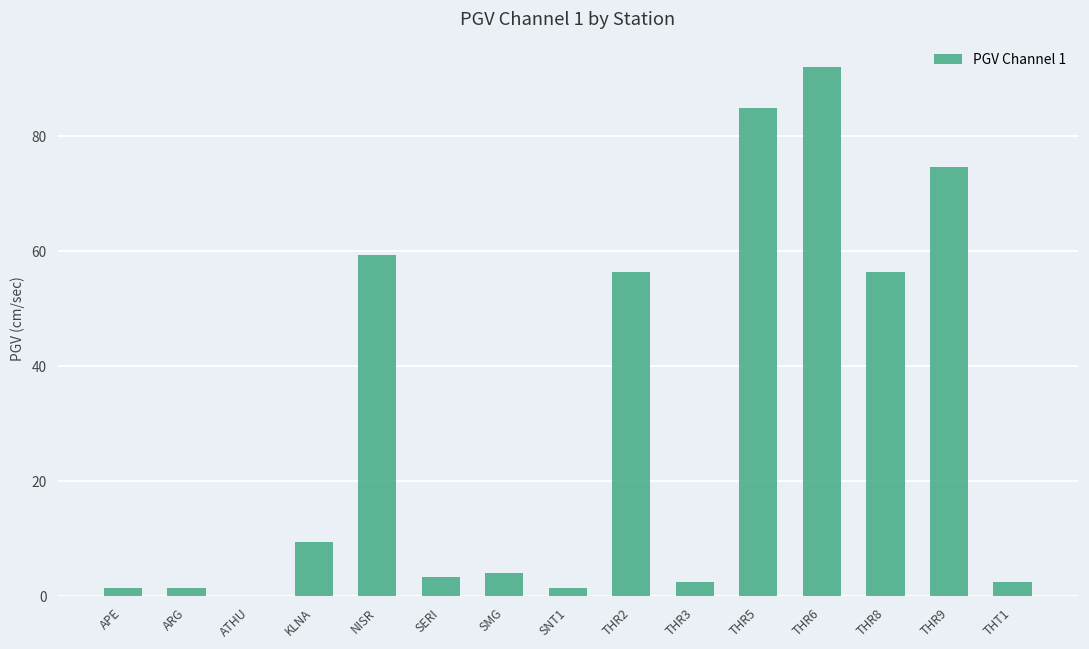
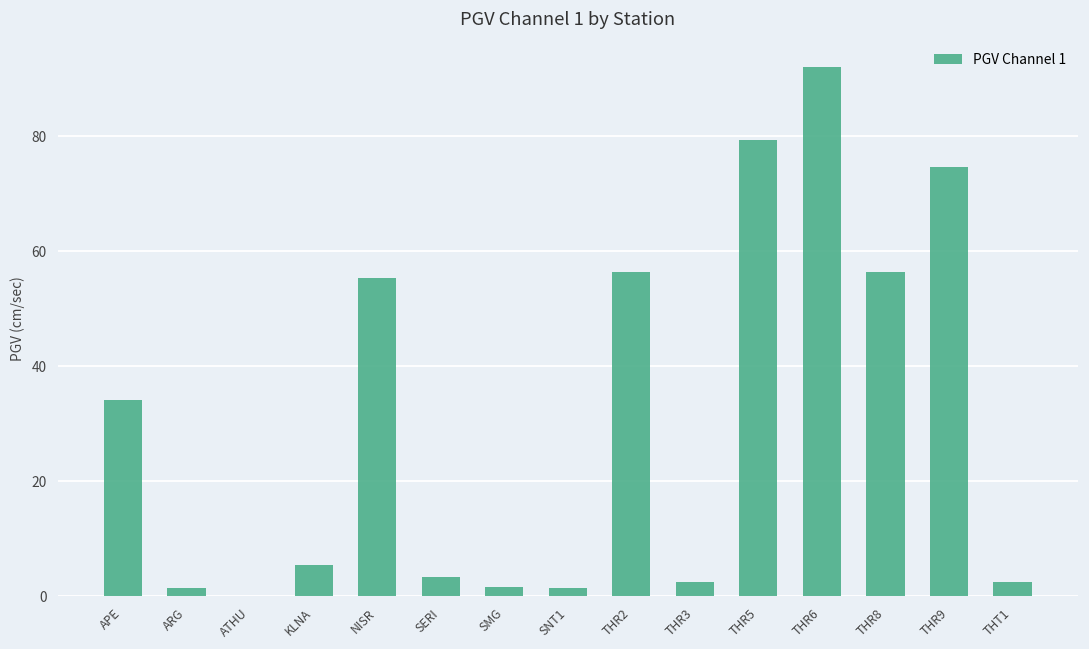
  {
-   "APE": 2,
+   "APE": 34,
    "ARG": 2,
-   "KLNA": 9,
-   "NISR": 59,
+   "KLNA": 6,
+   "NISR": 55,
    "SERI": 3,
-   "SMG": 4,
+   "SMG": 2,
    "SNT1": 1,
    "THR2": 56,
    "THR3": 3,
-   "THR5": 85,
+   "THR5": 79,
    "THR6": 92,
    "THR8": 56,
    "THR9": 75,
    "THT1": 3
  }
